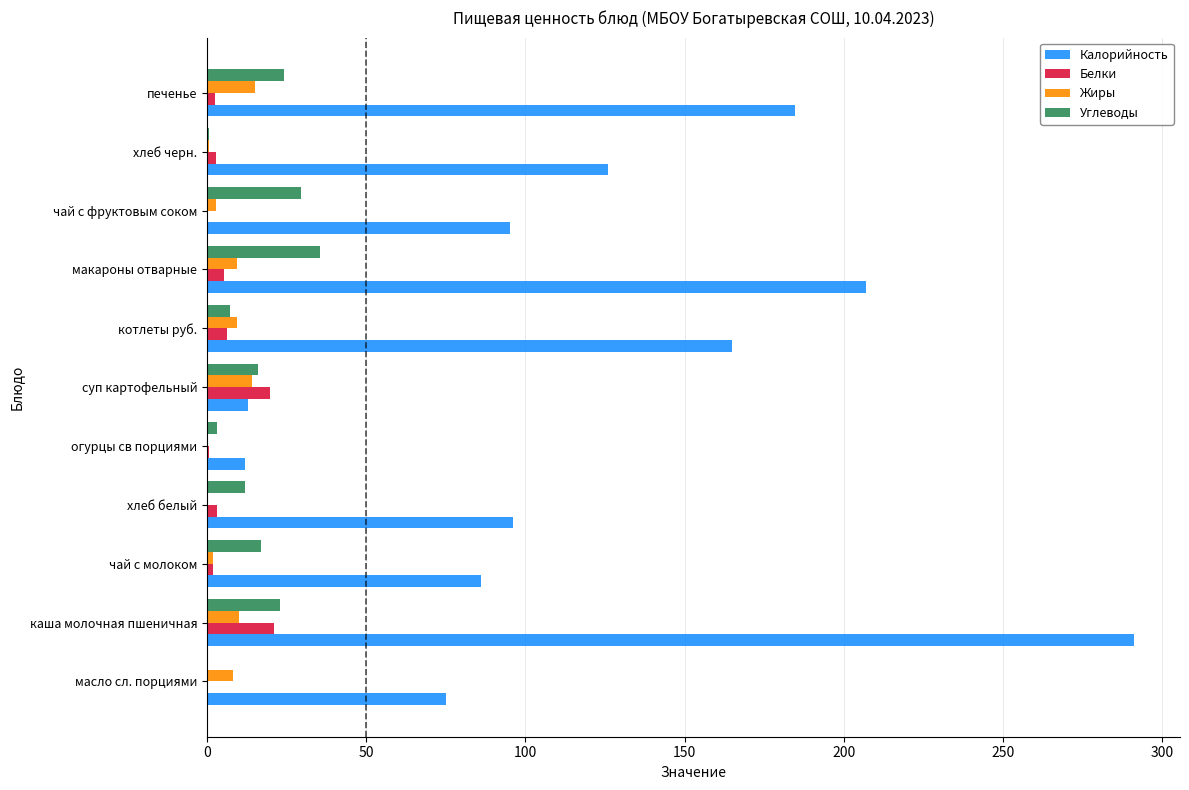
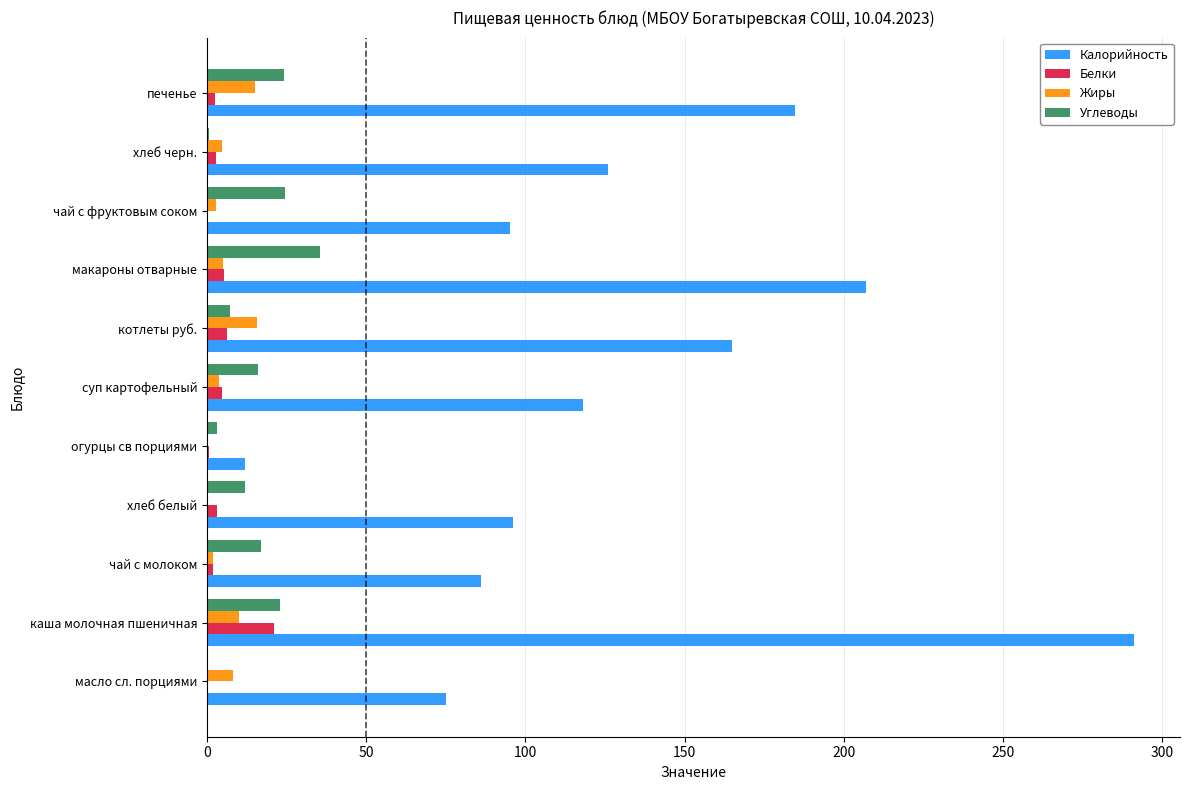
  {
    "Калорийность": {
      "печенье": 185,
      "хлеб черн.": 126,
      "чай с фруктовым соком": 95,
      "макароны отварные": 207,
      "котлеты руб.": 165,
-     "суп картофельный": 13,
+     "суп картофельный": 118,
      "огурцы св порциями": 12,
      "хлеб белый": 96,
      "чай с молоком": 86,
      "каша молочная пшеничная": 291,
      "масло сл. порциями": 75
    },
    "Белки": {
      "печенье": 2,
      "хлеб черн.": 3,
      "макароны отварные": 5,
      "котлеты руб.": 6,
-     "суп картофельный": 20,
+     "суп картофельный": 5,
      "хлеб белый": 3,
      "чай с молоком": 2,
      "каша молочная пшеничная": 21,
      "масло сл. порциями": 0
    },
    "Жиры": {
      "печенье": 15,
-     "хлеб черн.": 1,
+     "хлеб черн.": 5,
      "чай с фруктовым соком": 3,
-     "макароны отварные": 9,
-     "котлеты руб.": 9,
-     "суп картофельный": 14,
+     "макароны отварные": 5,
+     "котлеты руб.": 16,
+     "суп картофельный": 4,
      "хлеб белый": 0,
      "чай с молоком": 2,
      "каша молочная пшеничная": 10,
      "масло сл. порциями": 8
    },
    "Углеводы": {
      "печенье": 24,
-     "чай с фруктовым соком": 30,
+     "чай с фруктовым соком": 25,
      "макароны отварные": 36,
      "котлеты руб.": 7,
      "суп картофельный": 16,
      "огурцы св порциями": 3,
      "хлеб белый": 12,
      "чай с молоком": 17,
      "каша молочная пшеничная": 23,
      "масло сл. порциями": 0
    }
  }
